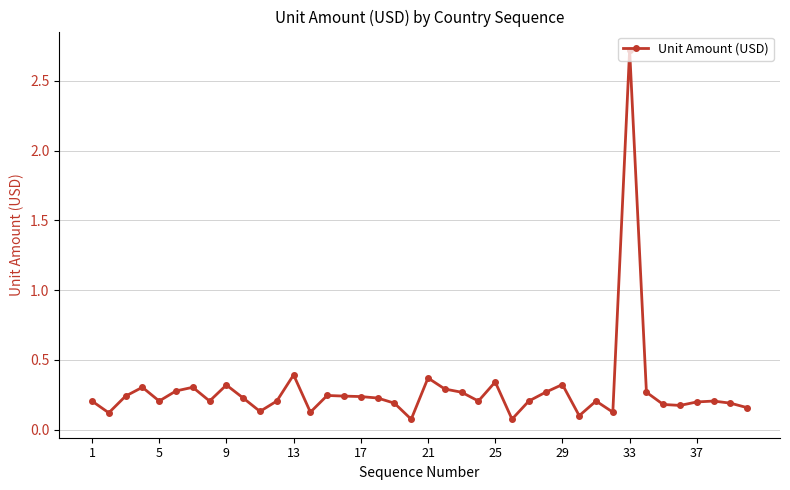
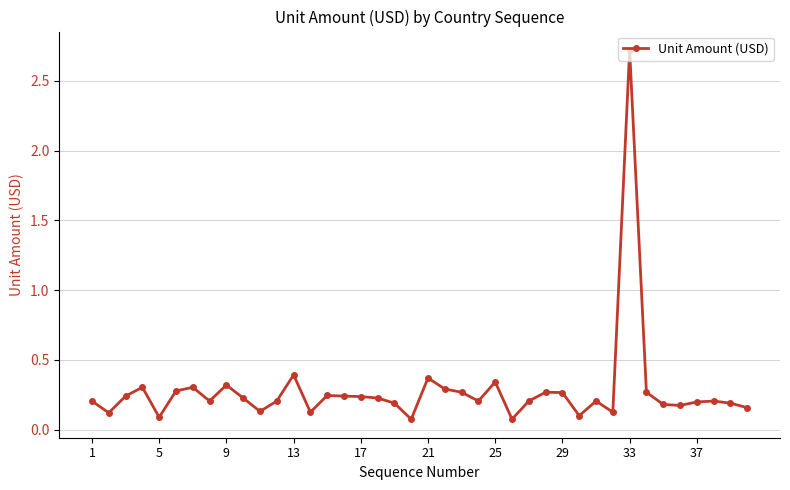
  {
    "1": 0.20,
-   "5": 0.20,
+   "5": 0.09,
    "9": 0.32,
    "13": 0.39,
    "17": 0.24,
    "21": 0.37,
    "25": 0.34,
-   "29": 0.32,
+   "29": 0.27,
    "37": 0.20
  }
